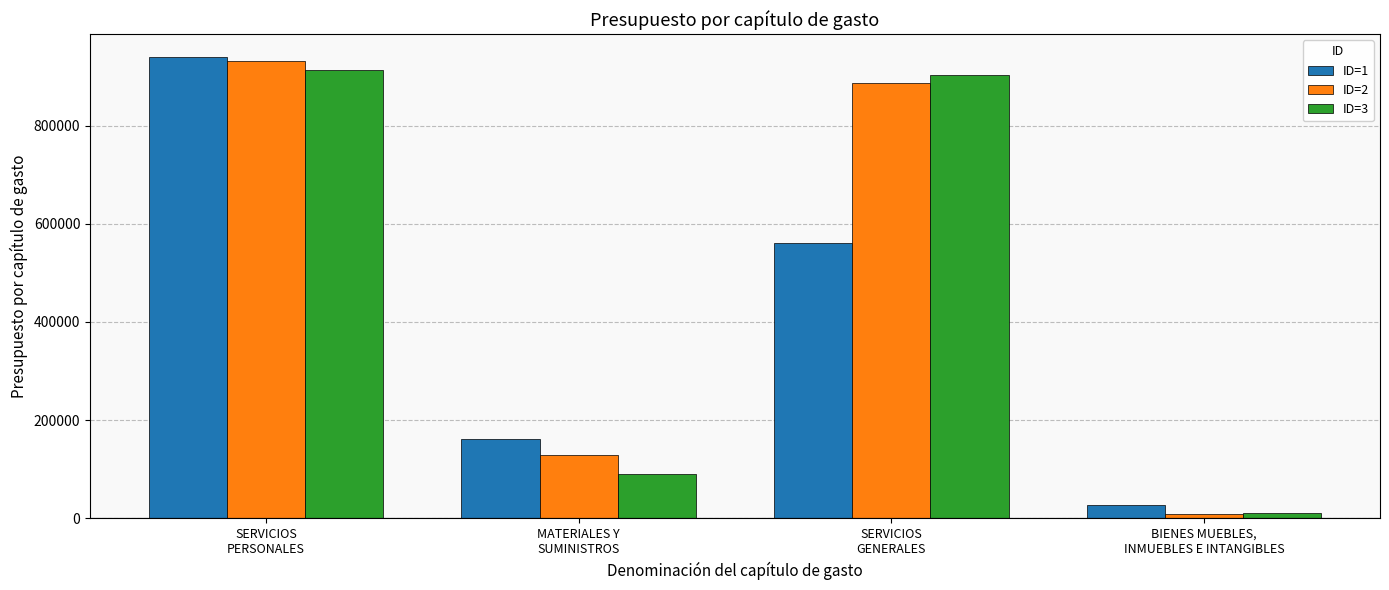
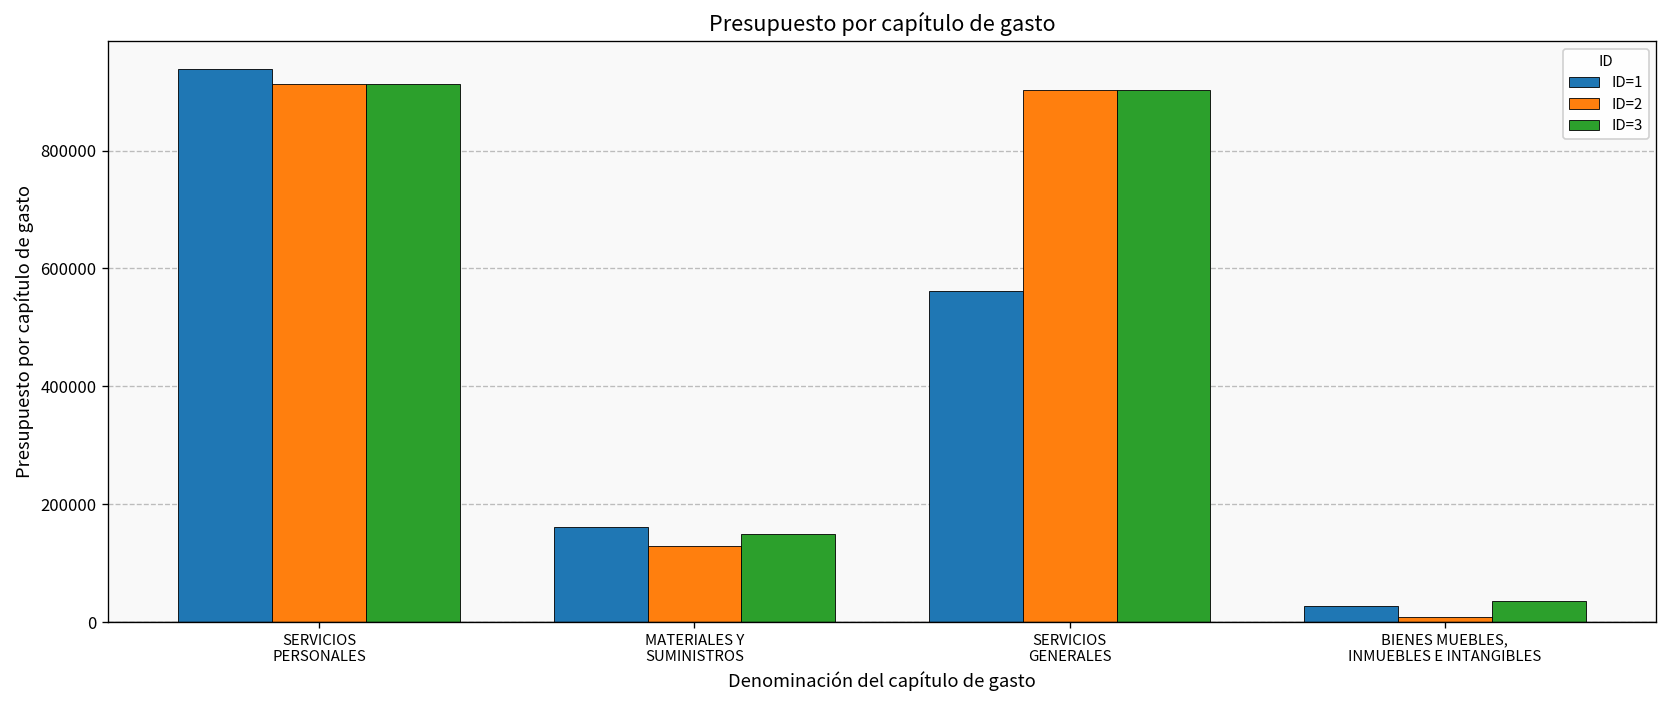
  {
    "ID=1": {
      "SERVICIOS PERSONALES": 940000,
      "MATERIALES Y SUMINISTROS": 160000,
      "SERVICIOS GENERALES": 560000,
      "BIENES MUEBLES, INMUEBLES E INTANGIBLES": 30000
    },
    "ID=2": {
-     "SERVICIOS PERSONALES": 930000,
+     "SERVICIOS PERSONALES": 910000,
      "MATERIALES Y SUMINISTROS": 130000,
-     "SERVICIOS GENERALES": 890000,
+     "SERVICIOS GENERALES": 900000,
      "BIENES MUEBLES, INMUEBLES E INTANGIBLES": 10000
    },
    "ID=3": {
      "SERVICIOS PERSONALES": 910000,
-     "MATERIALES Y SUMINISTROS": 90000,
+     "MATERIALES Y SUMINISTROS": 150000,
      "SERVICIOS GENERALES": 900000,
-     "BIENES MUEBLES, INMUEBLES E INTANGIBLES": 10000
+     "BIENES MUEBLES, INMUEBLES E INTANGIBLES": 40000
    }
  }
